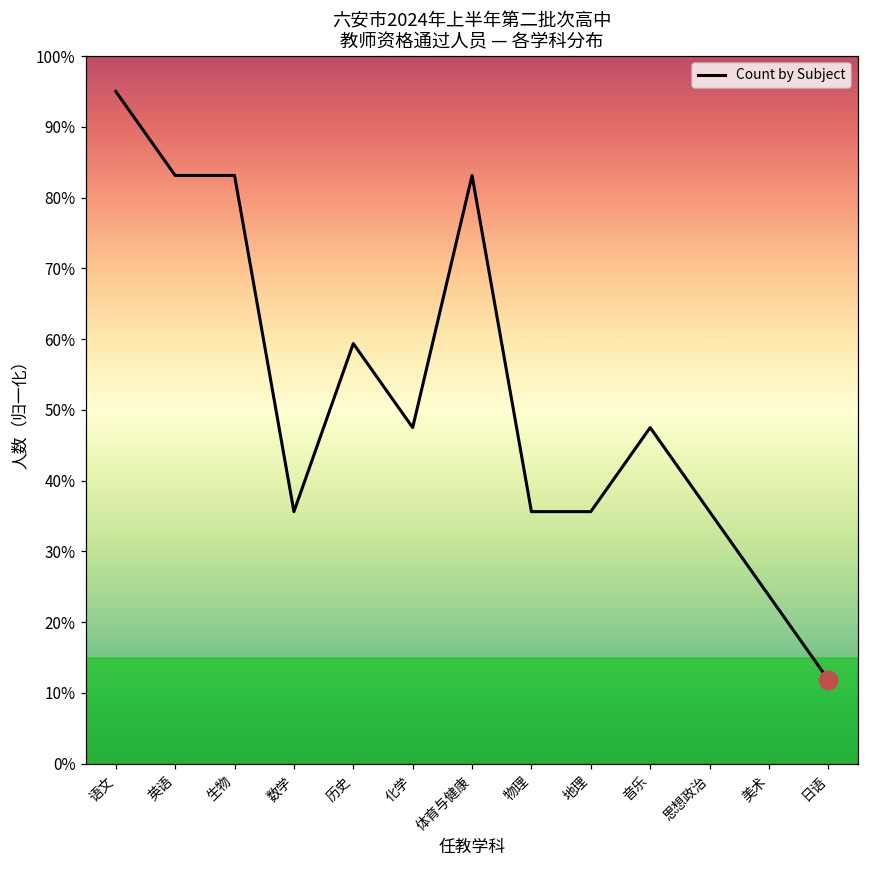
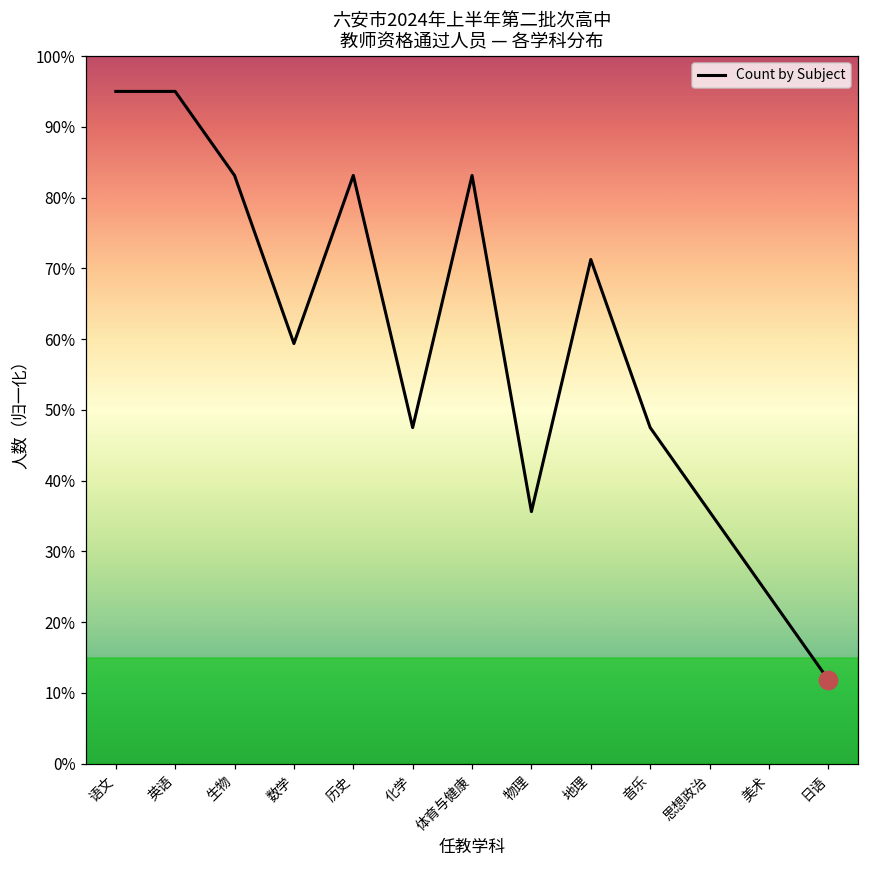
  {
    "Count by Subject": {
      "语文": "95%",
-     "英语": "83%",
+     "英语": "95%",
      "生物": "83%",
-     "数学": "36%",
-     "历史": "59%",
+     "数学": "59%",
+     "历史": "83%",
      "化学": "48%",
      "体育与健康": "83%",
      "物理": "36%",
-     "地理": "36%",
+     "地理": "71%",
      "音乐": "48%",
      "思想政治": "36%",
      "美术": "24%"
    }
  }
